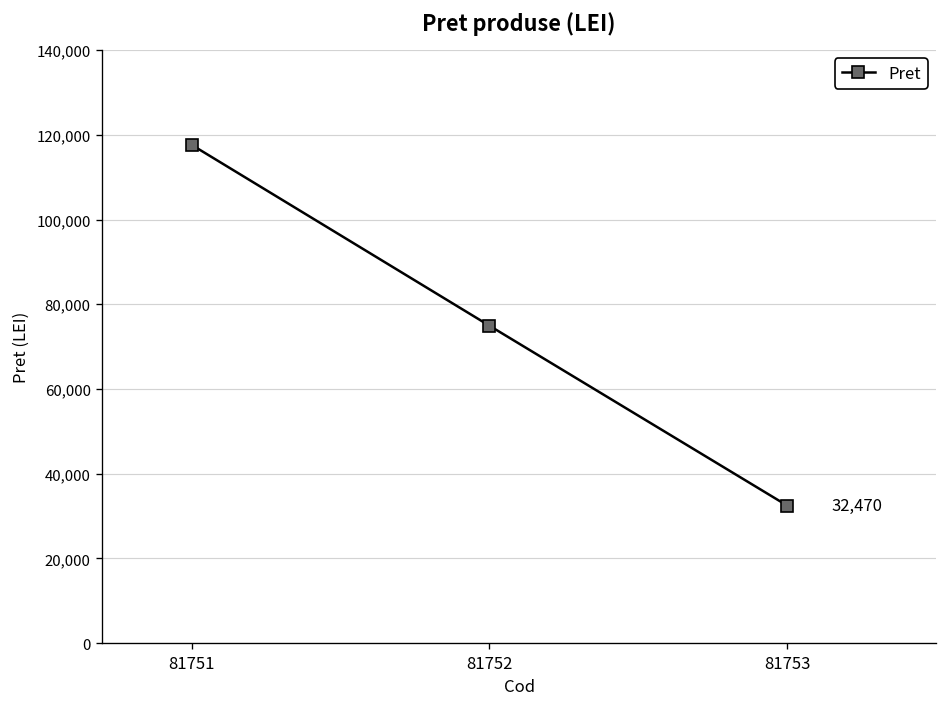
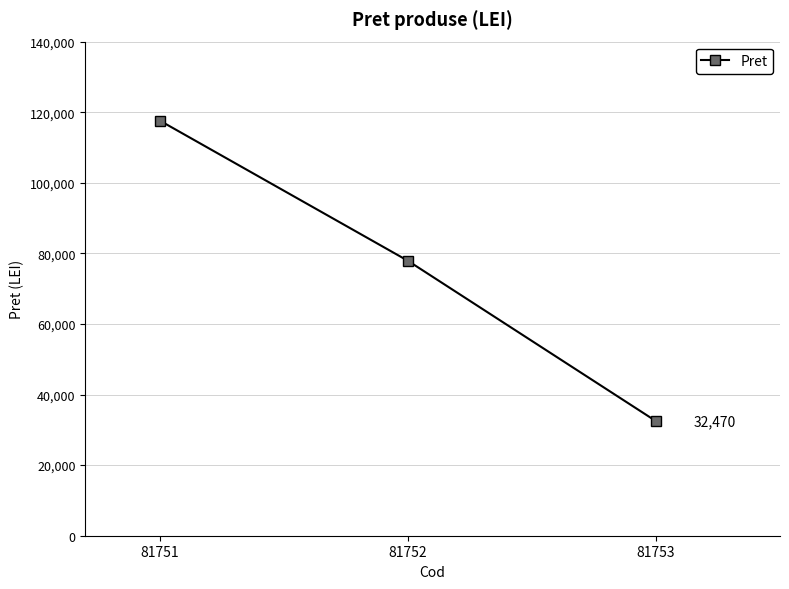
  {
    "81751": "118,000",
-   "81752": "75,000",
+   "81752": "78,000",
    "81753": "32,000"
  }
